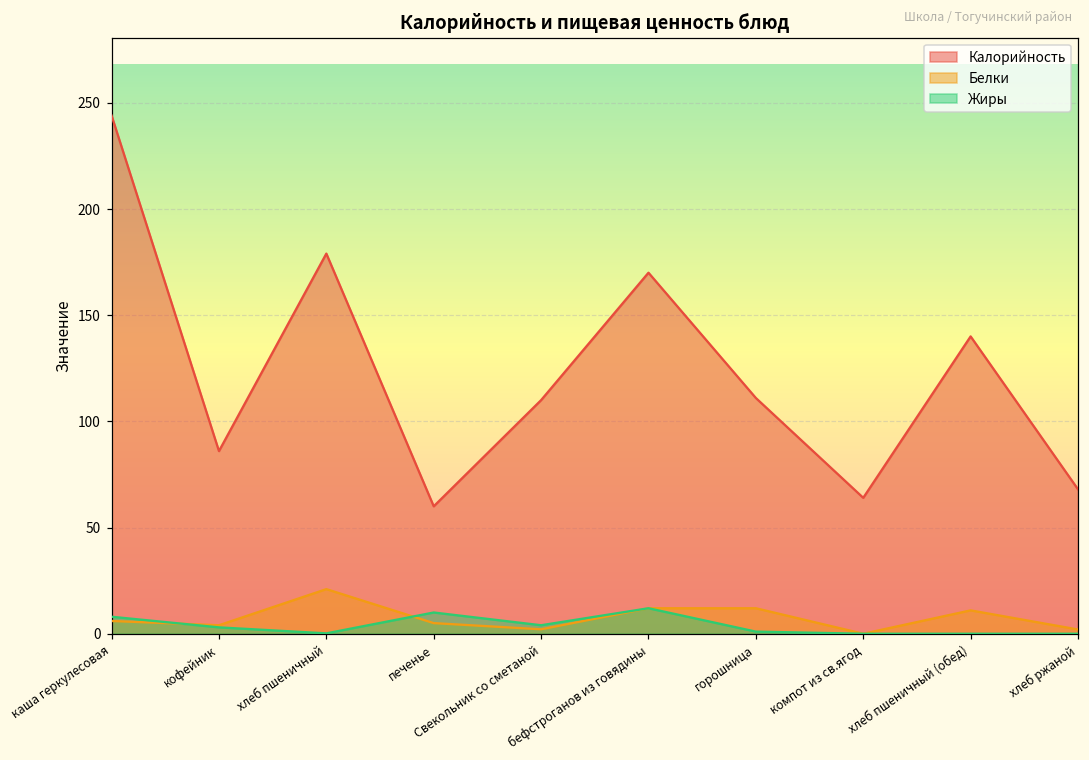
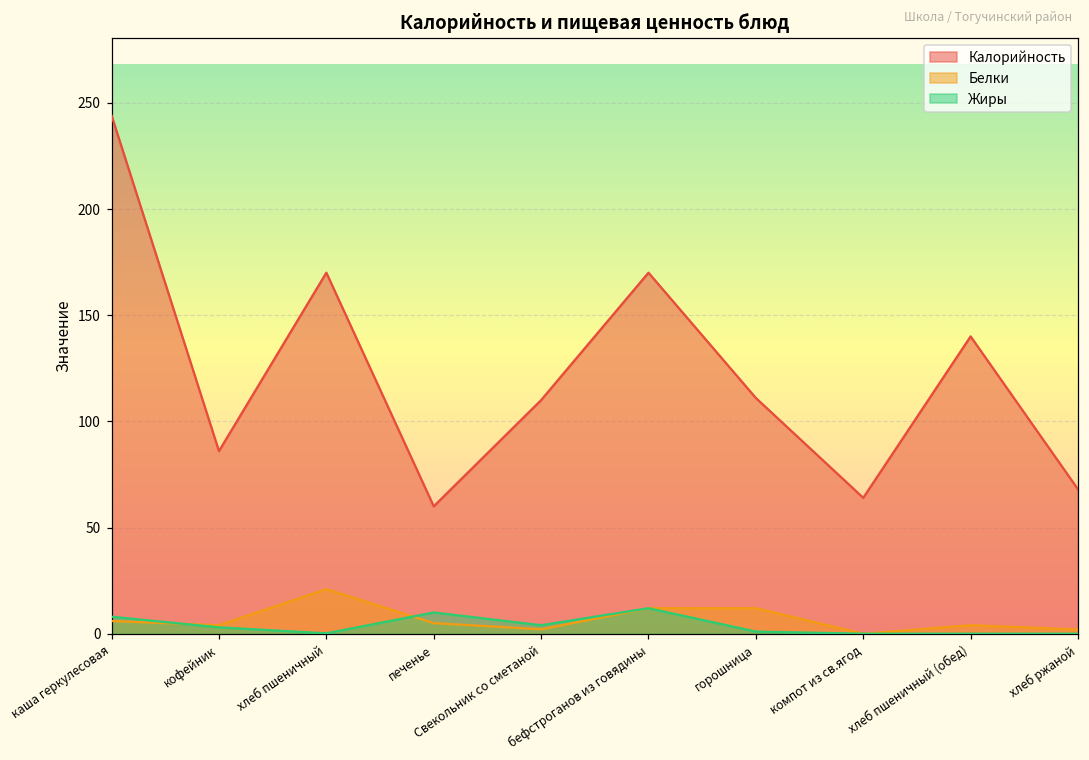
  {
    "Калорийность": {
      "каша геркулесовая": 244,
      "кофейник": 86,
-     "хлеб пшеничный": 179,
+     "хлеб пшеничный": 170,
      "печенье": 60,
      "Свекольник со сметаной": 110,
      "бефстроганов из говядины": 170,
      "горошница": 111,
      "компот из св.ягод": 64,
      "хлеб пшеничный (обед)": 140,
      "хлеб ржаной": 68
    },
    "Белки": {
      "каша геркулесовая": 6,
      "хлеб пшеничный": 21,
      "печенье": 5,
      "Свекольник со сметаной": 2,
      "горошница": 12,
-     "хлеб пшеничный (обед)": 11,
+     "хлеб пшеничный (обед)": 4,
      "хлеб ржаной": 2
    },
    "Жиры": {
      "каша геркулесовая": 8,
      "хлеб пшеничный": 0,
      "печенье": 10,
      "Свекольник со сметаной": 4,
      "горошница": 1,
      "хлеб пшеничный (обед)": 0,
      "хлеб ржаной": 0
    }
  }
